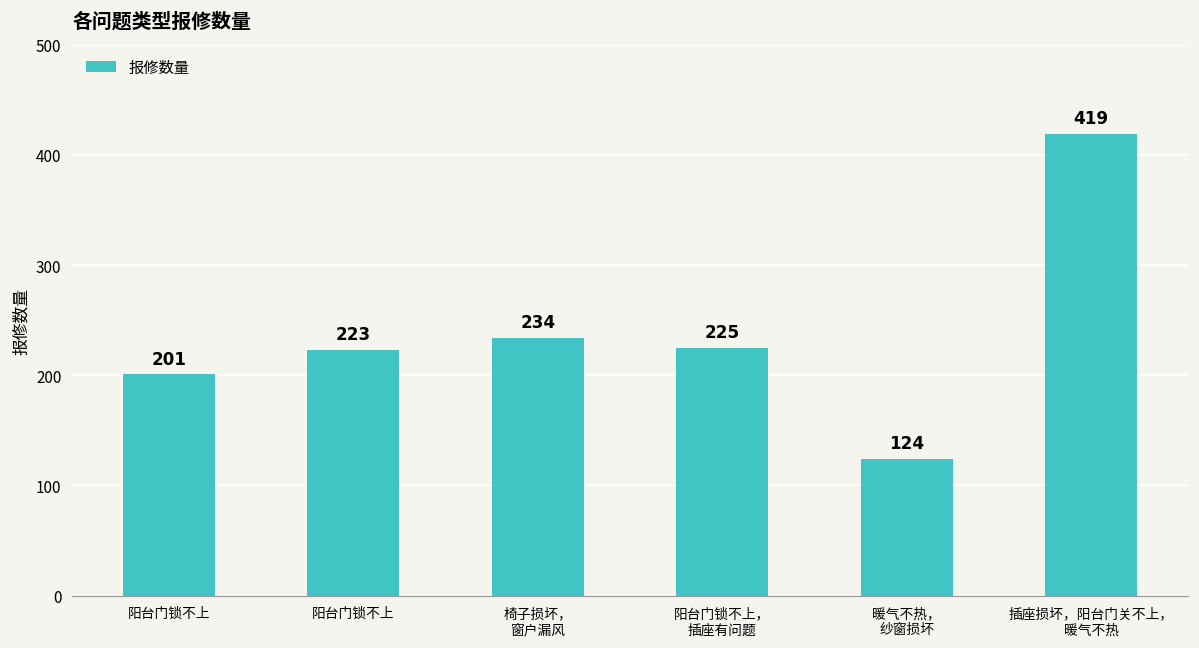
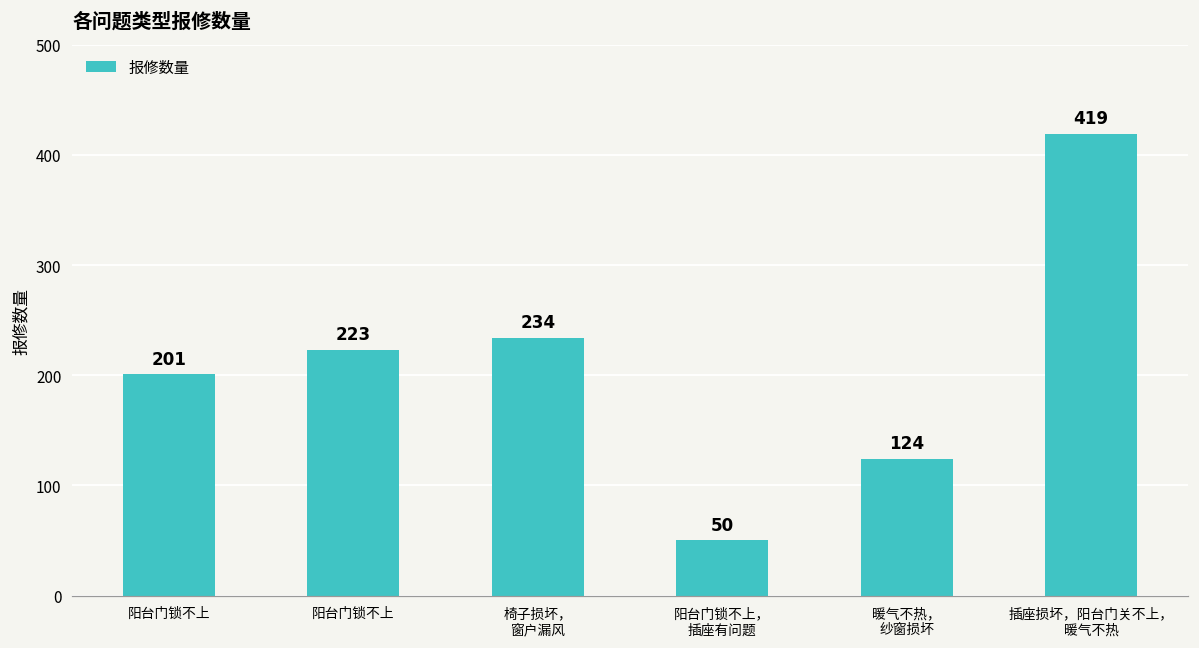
  {
    "椅子损坏， 窗户漏风": 234,
-   "阳台门锁不上， 插座有问题": 225,
+   "阳台门锁不上， 插座有问题": 50,
    "暖气不热， 纱窗损坏": 124,
    "插座损坏，阳台门关不上， 暖气不热": 419
  }
